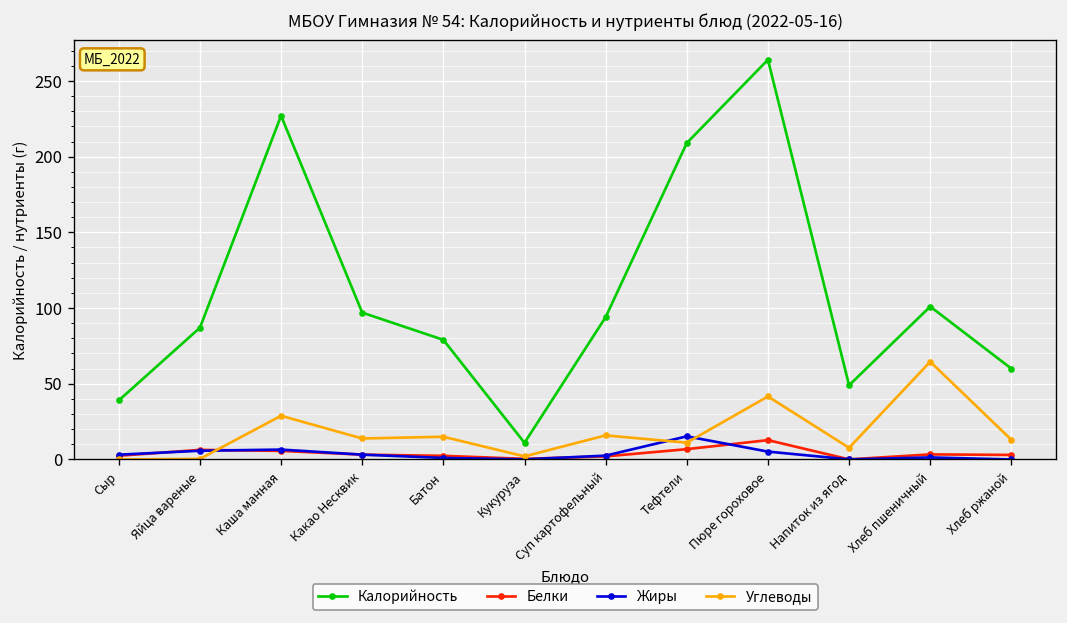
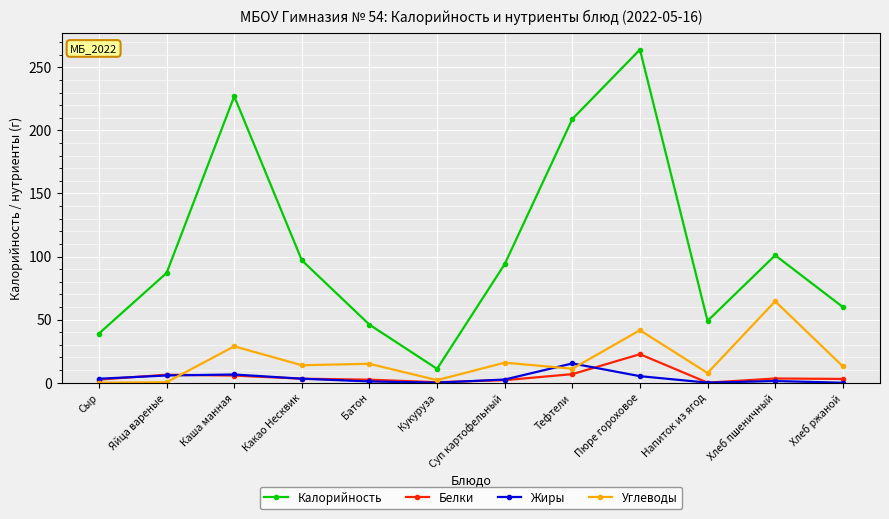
  {
    "Калорийность": {
      "Сыр": 39,
      "Яйца вареные": 87,
      "Каша манная": 227,
      "Какао Несквик": 97,
-     "Батон": 79,
+     "Батон": 46,
      "Кукуруза": 11,
      "Суп картофельный": 94,
      "Тефтели": 209,
      "Пюре гороховое": 264,
      "Напиток из ягод": 49,
      "Хлеб пшеничный": 101,
      "Хлеб ржаной": 60
    },
    "Белки": {
      "Тефтели": 7,
-     "Пюре гороховое": 13,
+     "Пюре гороховое": 23,
      "Хлеб ржаной": 3
    },
    "Жиры": {
      "Тефтели": 15,
      "Пюре гороховое": 5,
      "Хлеб ржаной": 0
    },
    "Углеводы": {
      "Сыр": 0,
      "Яйца вареные": 0,
      "Каша манная": 29,
      "Какао Несквик": 14,
      "Батон": 15,
      "Суп картофельный": 16,
      "Тефтели": 11,
      "Пюре гороховое": 42,
      "Напиток из ягод": 8,
      "Хлеб пшеничный": 65,
      "Хлеб ржаной": 13
    }
  }
